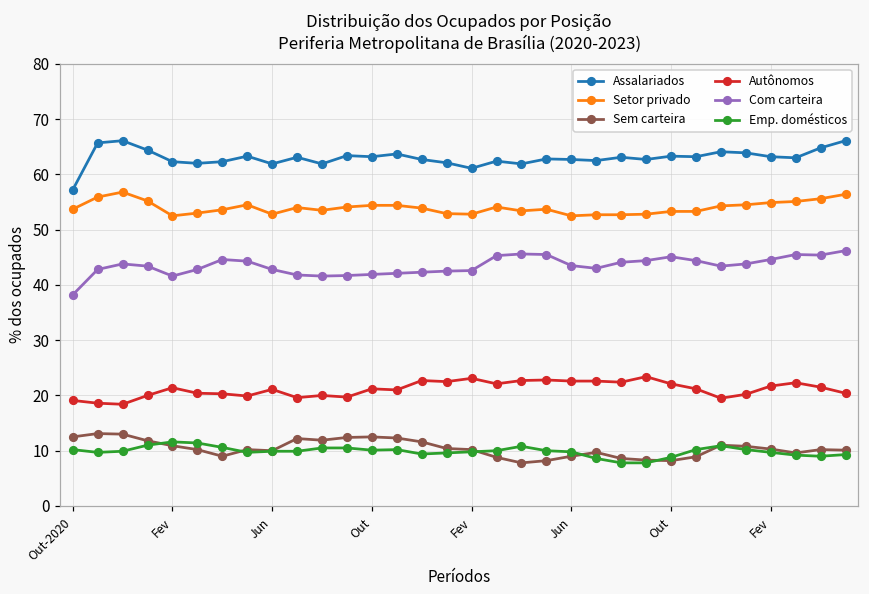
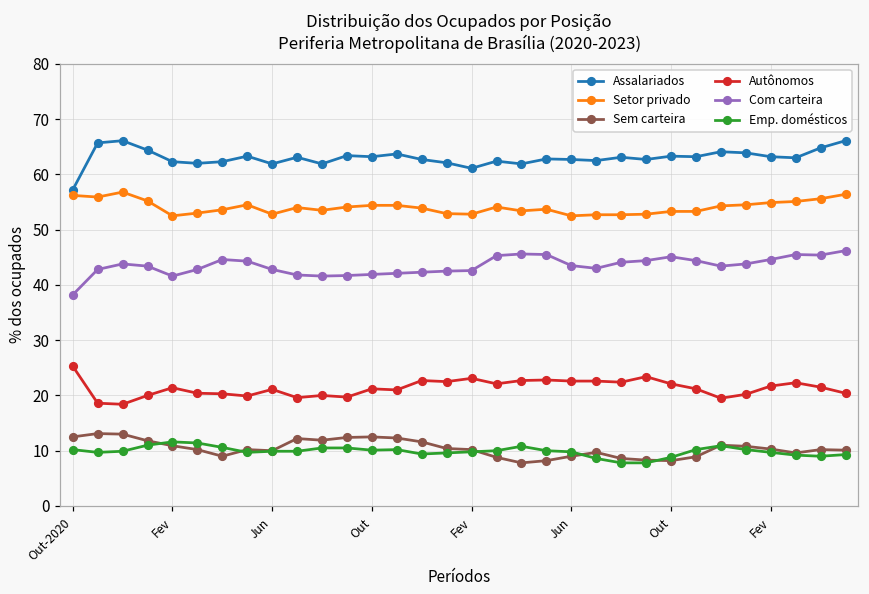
  {
    "Assalariados": {
      "Out-2020": 57
    },
    "Setor privado": {
-     "Out-2020": 54
+     "Out-2020": 56
    },
    "Sem carteira": {
      "Out-2020": 13
    },
    "Autônomos": {
-     "Out-2020": 19
+     "Out-2020": 25
    },
    "Com carteira": {
      "Out-2020": 38
    },
    "Emp. domésticos": {
      "Out-2020": 10
    }
  }
